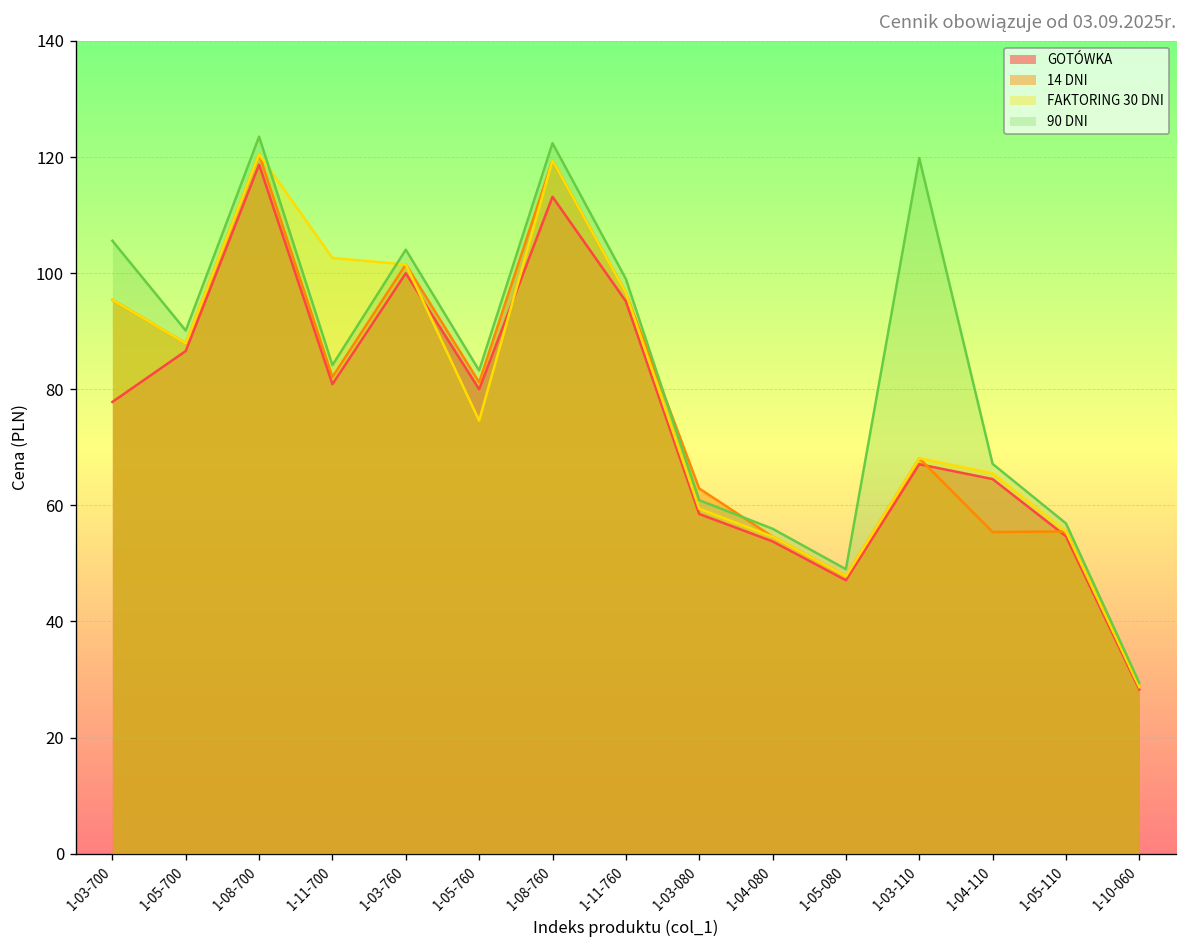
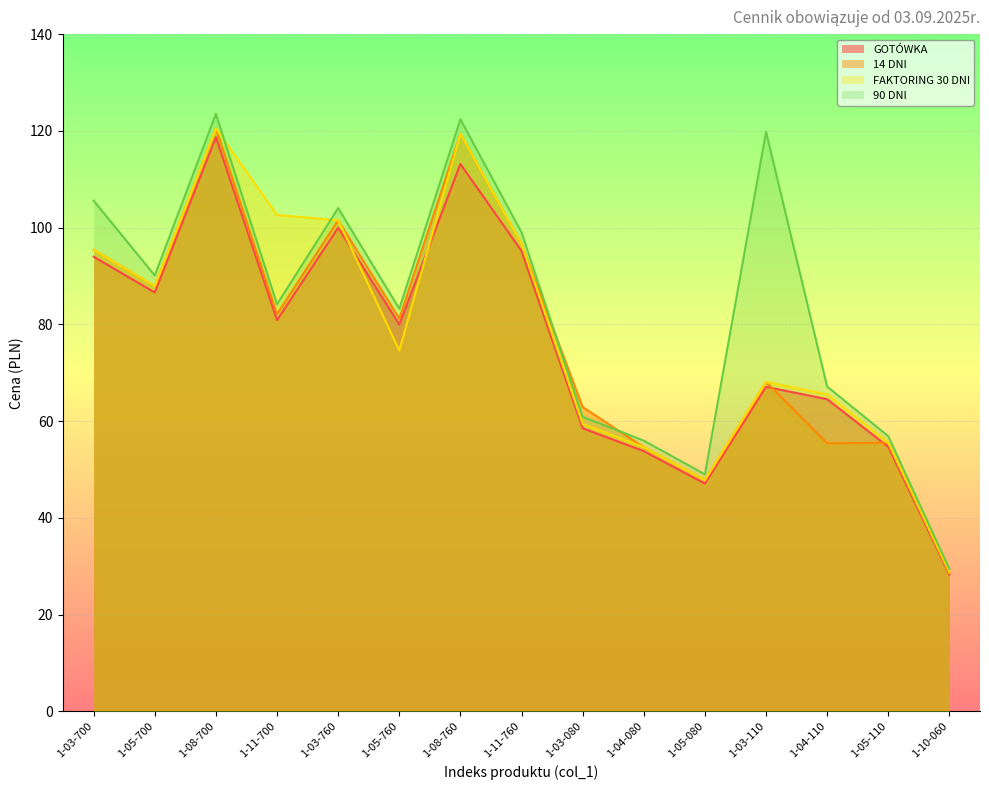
  {
    "GOTÓWKA": {
-     "1-03-700": 78,
+     "1-03-700": 94,
      "1-05-700": 87,
      "1-08-700": 119,
      "1-11-700": 81,
      "1-03-760": 100,
      "1-05-760": 80,
      "1-08-760": 113,
      "1-11-760": 95,
      "1-03-080": 59,
      "1-04-080": 54,
      "1-05-080": 47,
      "1-03-110": 67,
      "1-04-110": 65,
      "1-05-110": 55
    },
    "14 DNI": {
      "1-11-700": 82,
      "1-05-760": 81,
      "1-03-080": 63,
      "1-04-110": 55
    },
    "FAKTORING 30 DNI": {
      "1-11-700": 103,
      "1-05-760": 75,
      "1-03-080": 59,
      "1-04-110": 66
    },
    "90 DNI": {
      "1-03-700": 106,
      "1-05-700": 90,
      "1-08-700": 124,
      "1-11-700": 84,
      "1-03-760": 104,
      "1-05-760": 83,
      "1-08-760": 122,
      "1-11-760": 99,
      "1-03-080": 61,
      "1-04-080": 56,
      "1-05-080": 49,
      "1-03-110": 120,
      "1-04-110": 67,
      "1-05-110": 57,
      "1-10-060": 29
    }
  }
